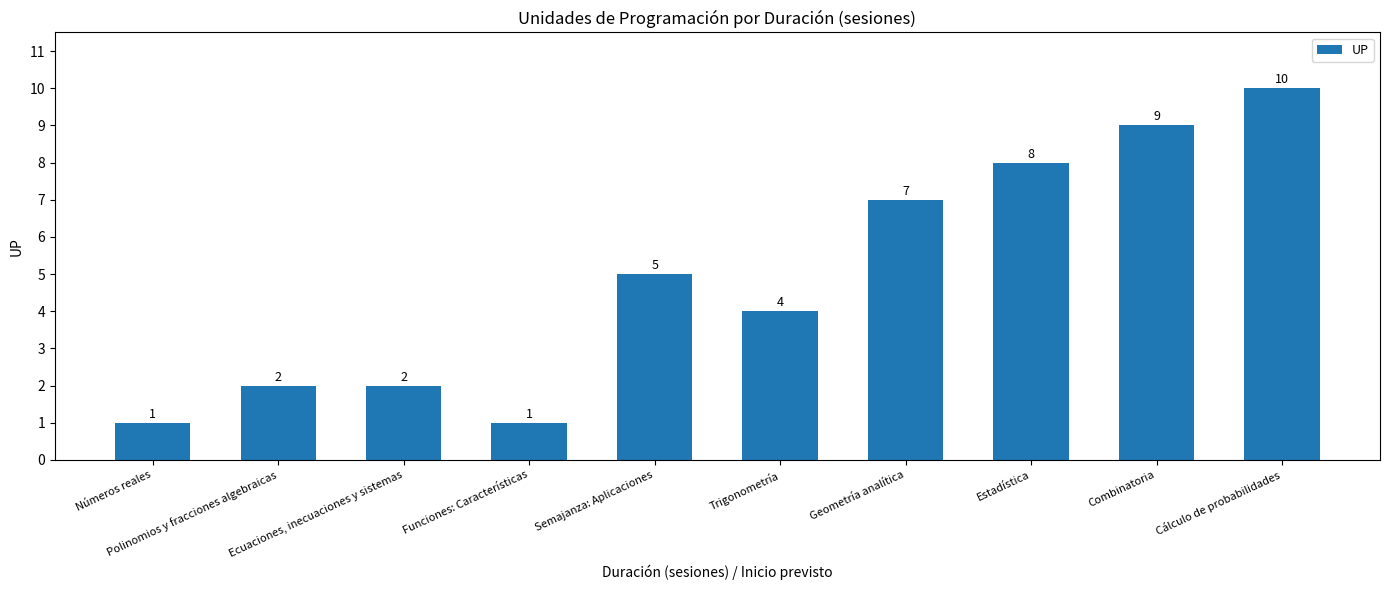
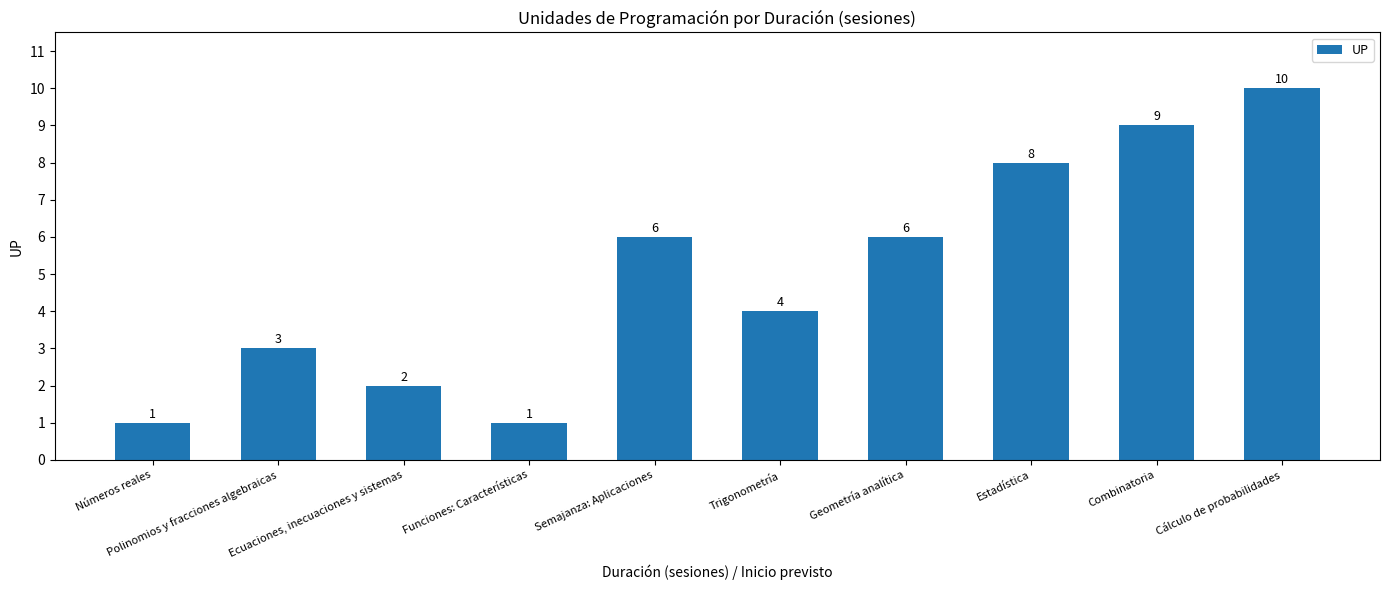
  {
    "Números reales": 1,
-   "Polinomios y fracciones algebraicas": 2,
+   "Polinomios y fracciones algebraicas": 3,
    "Ecuaciones, inecuaciones y sistemas": 2,
    "Funciones: Características": 1,
-   "Semajanza: Aplicaciones": 5,
+   "Semajanza: Aplicaciones": 6,
    "Trigonometría": 4,
-   "Geometría analítica": 7,
+   "Geometría analítica": 6,
    "Estadística": 8,
    "Combinatoria": 9,
    "Cálculo de probabilidades": 10
  }
